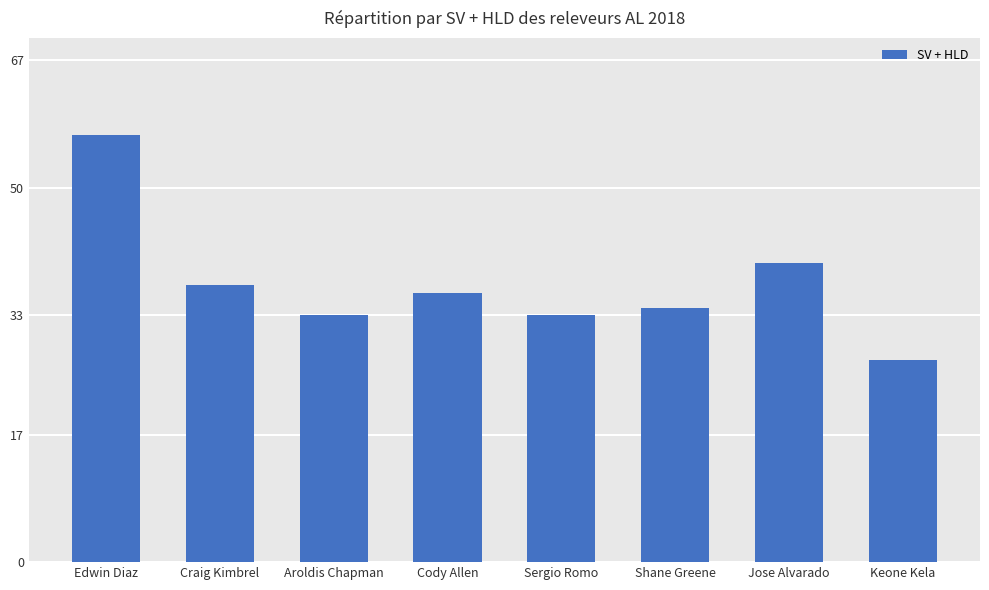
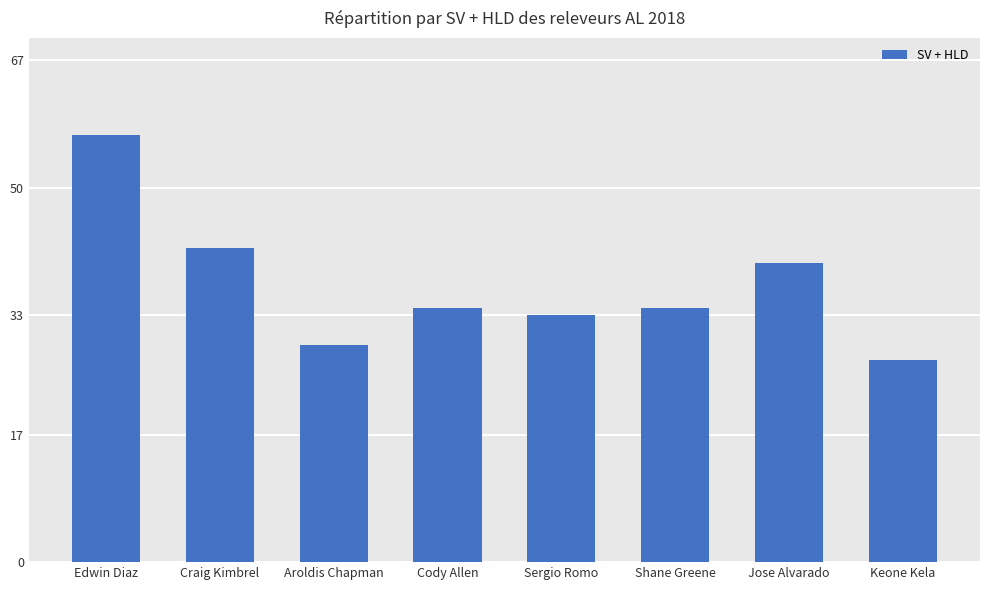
  {
    "Edwin Diaz": 57,
-   "Craig Kimbrel": 37,
-   "Aroldis Chapman": 33,
-   "Cody Allen": 36,
+   "Craig Kimbrel": 42,
+   "Aroldis Chapman": 29,
+   "Cody Allen": 34,
    "Sergio Romo": 33,
    "Shane Greene": 34,
    "Jose Alvarado": 40,
    "Keone Kela": 27
  }
